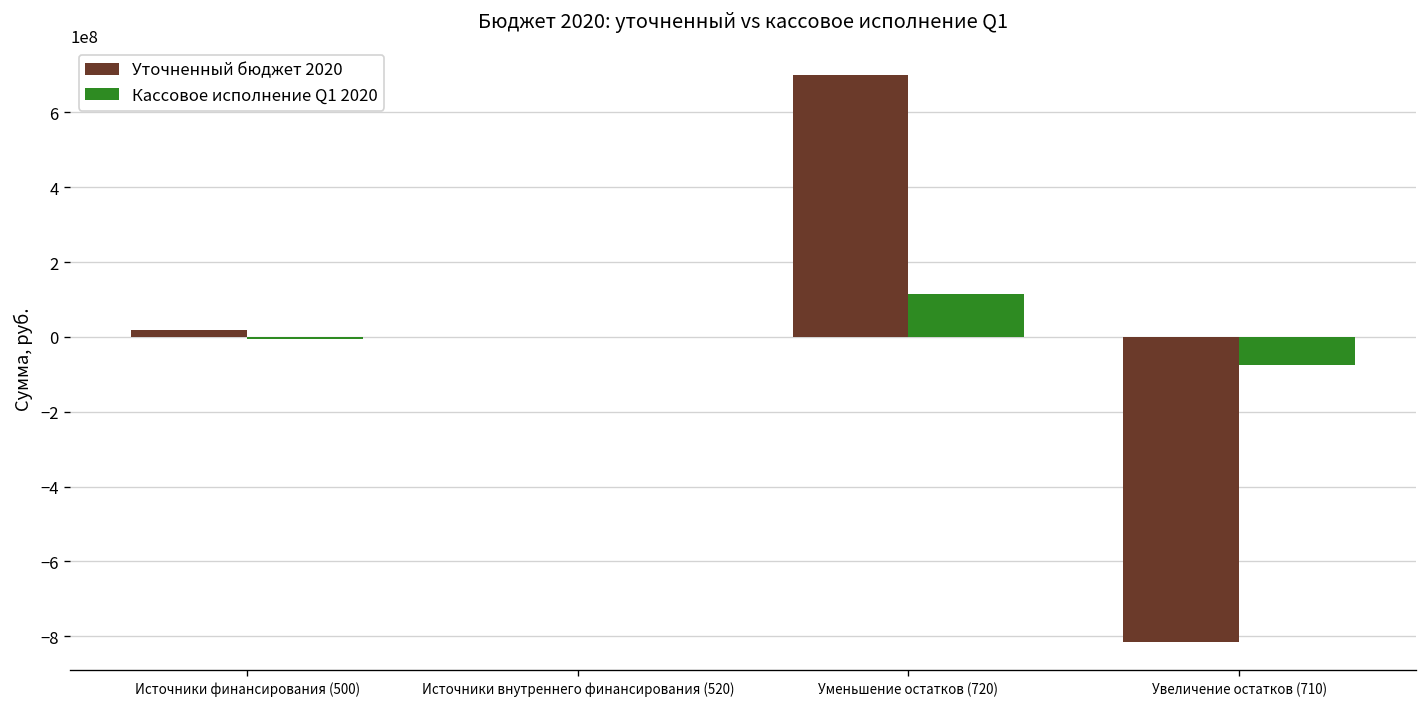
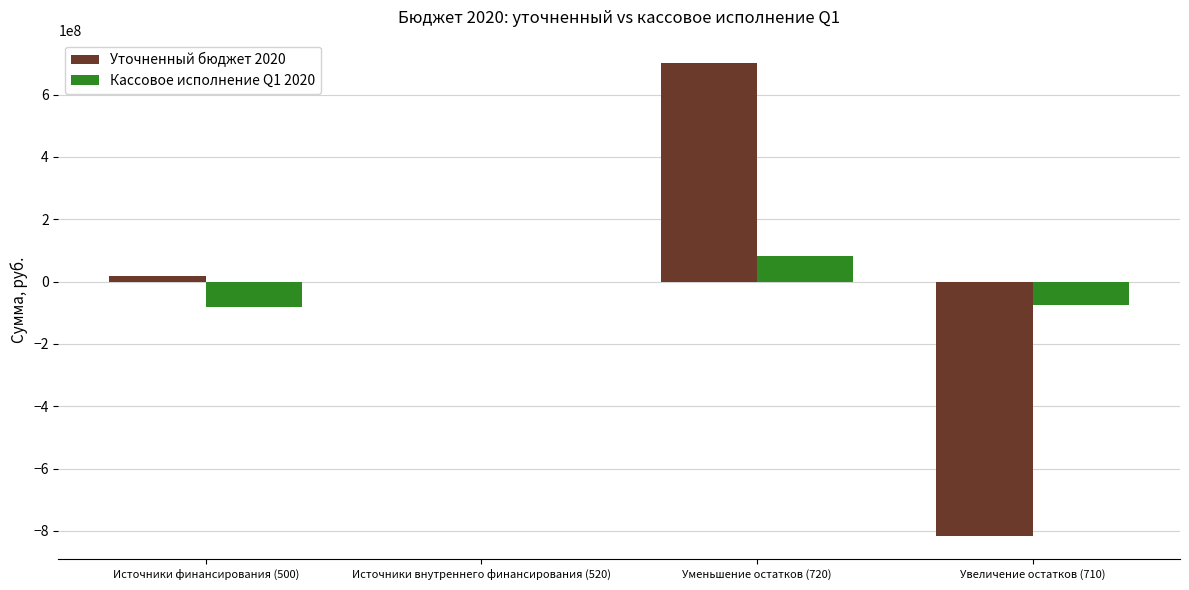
  {
    "Уточненный бюджет 2020": {
      "Источники финансирования (500)": 20000000,
      "Источники внутреннего финансирования (520)": 0,
      "Уменьшение остатков (720)": 700000000,
      "Увеличение остатков (710)": -810000000
    },
    "Кассовое исполнение Q1 2020": {
-     "Источники финансирования (500)": -10000000,
+     "Источники финансирования (500)": -80000000,
      "Источники внутреннего финансирования (520)": 0,
-     "Уменьшение остатков (720)": 120000000,
+     "Уменьшение остатков (720)": 80000000,
      "Увеличение остатков (710)": -70000000
    }
  }
